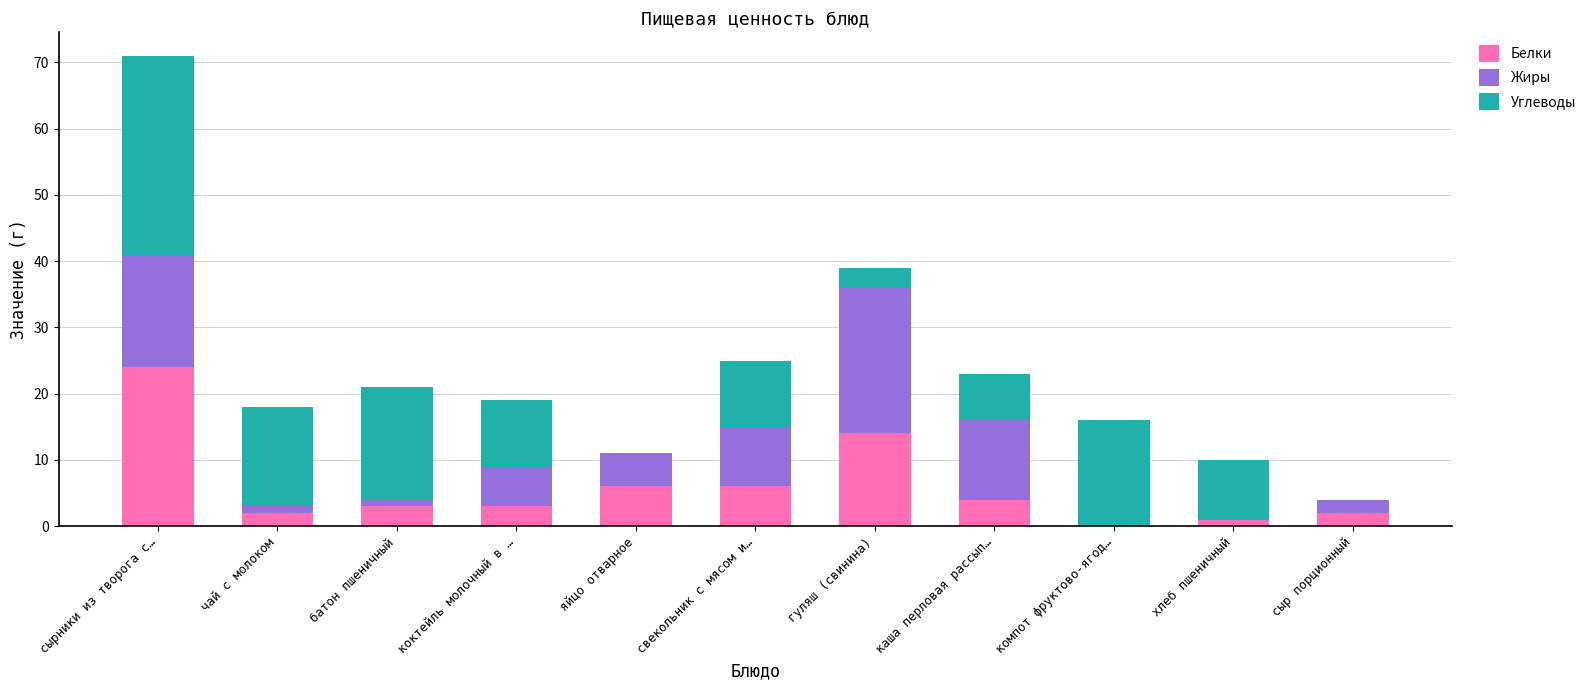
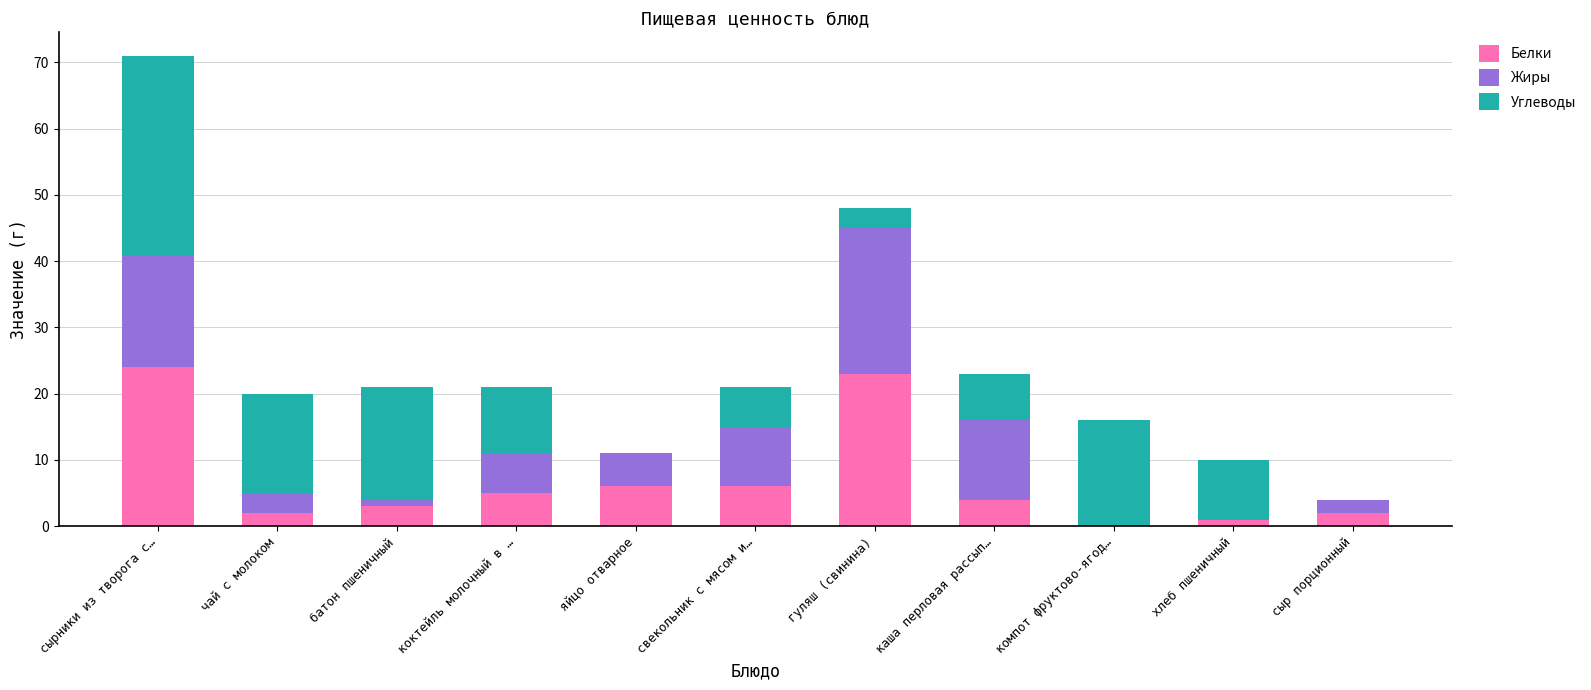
  {
    "Белки": {
      "сырники из творога с…": 24,
      "чай с молоком": 2,
      "батон пшеничный": 3,
-     "коктейль молочный в …": 3,
+     "коктейль молочный в …": 5,
      "яйцо отварное": 6,
      "свекольник с мясом и…": 6,
-     "гуляш (свинина)": 14,
+     "гуляш (свинина)": 23,
      "каша перловая рассып…": 4,
      "компот фруктово-ягод…": 0,
      "хлеб пшеничный": 1,
      "сыр порционный": 2
    },
    "Жиры": {
      "сырники из творога с…": 17,
-     "чай с молоком": 1,
+     "чай с молоком": 3,
      "батон пшеничный": 1,
      "коктейль молочный в …": 6,
      "яйцо отварное": 5,
      "свекольник с мясом и…": 9,
      "гуляш (свинина)": 22,
      "каша перловая рассып…": 12,
      "компот фруктово-ягод…": 0,
      "хлеб пшеничный": 0,
      "сыр порционный": 2
    },
    "Углеводы": {
      "сырники из творога с…": 30,
      "чай с молоком": 15,
      "батон пшеничный": 17,
      "коктейль молочный в …": 10,
      "яйцо отварное": 0,
-     "свекольник с мясом и…": 10,
+     "свекольник с мясом и…": 6,
      "гуляш (свинина)": 3,
      "каша перловая рассып…": 7,
      "компот фруктово-ягод…": 16,
      "хлеб пшеничный": 9,
      "сыр порционный": 0
    }
  }
